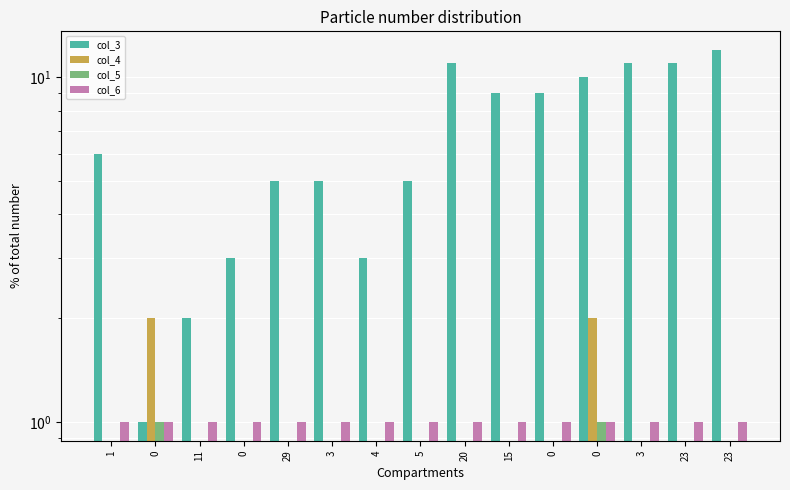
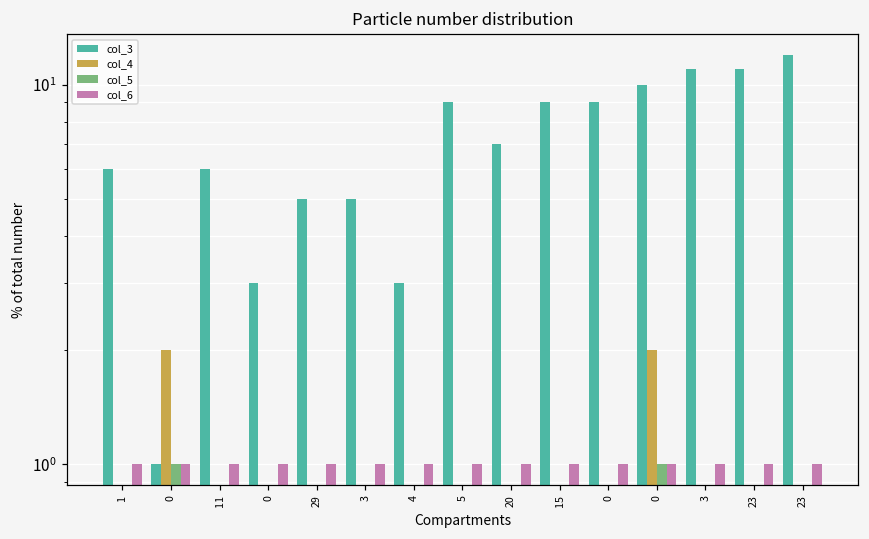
  {
    "col_3": {
      "1": 6,
-     "11": 2,
+     "11": 6,
      "29": 5,
      "4": 3,
-     "5": 5,
-     "20": 11,
+     "5": 9,
+     "20": 7,
      "15": 9
    },
    "col_6": {
      "1": 1,
      "11": 1,
      "29": 1,
      "4": 1,
      "5": 1,
      "20": 1,
      "15": 1
    }
  }
